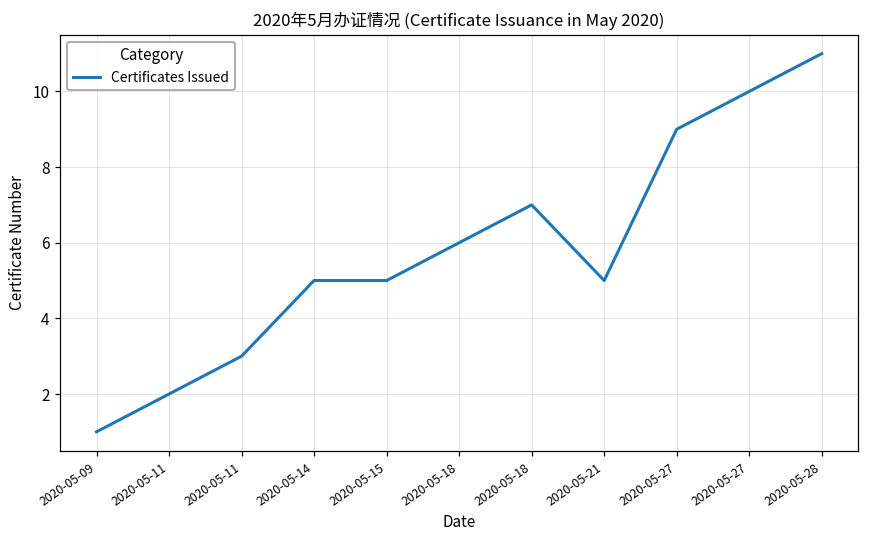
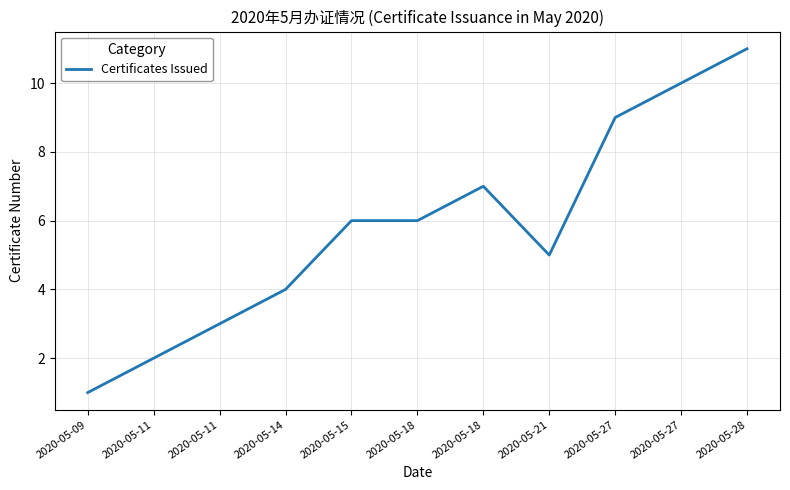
  {
    "2020-05-09": 1,
-   "2020-05-14": 5,
-   "2020-05-15": 5,
+   "2020-05-14": 4,
+   "2020-05-15": 6,
    "2020-05-21": 5,
    "2020-05-28": 11
  }
